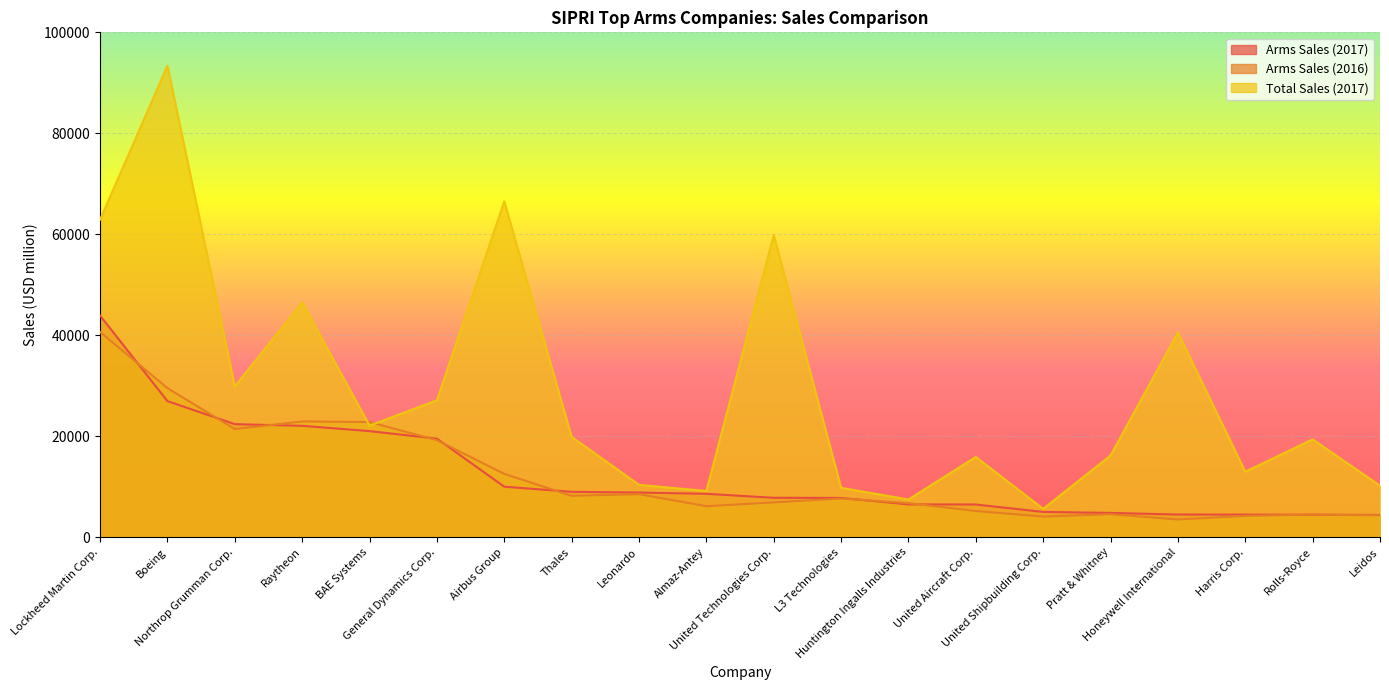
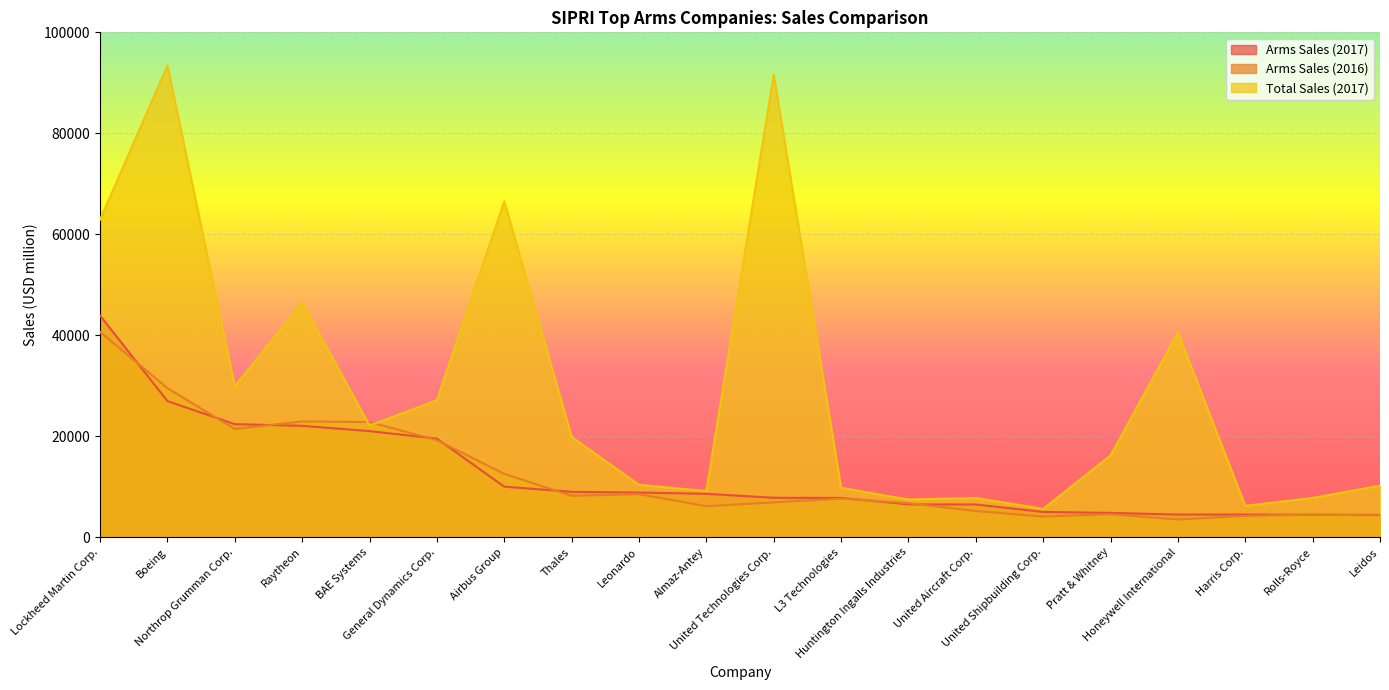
  {
    "Total Sales (2017)": {
      "Lockheed Martin Corp.": 63000,
      "Boeing": 93000,
      "Northrop Grumman Corp.": 30000,
      "Raytheon": 46000,
      "BAE Systems": 22000,
      "General Dynamics Corp.": 27000,
      "Airbus Group": 67000,
      "Thales": 20000,
      "Leonardo": 10000,
      "Almaz-Antey": 9000,
-     "United Technologies Corp.": 60000,
+     "United Technologies Corp.": 92000,
      "L3 Technologies": 10000,
      "Huntington Ingalls Industries": 7000,
-     "United Aircraft Corp.": 16000,
+     "United Aircraft Corp.": 8000,
      "United Shipbuilding Corp.": 6000,
      "Pratt & Whitney": 16000,
      "Honeywell International": 41000,
-     "Harris Corp.": 13000,
-     "Rolls-Royce": 19000,
+     "Harris Corp.": 6000,
+     "Rolls-Royce": 8000,
      "Leidos": 10000
    }
  }
